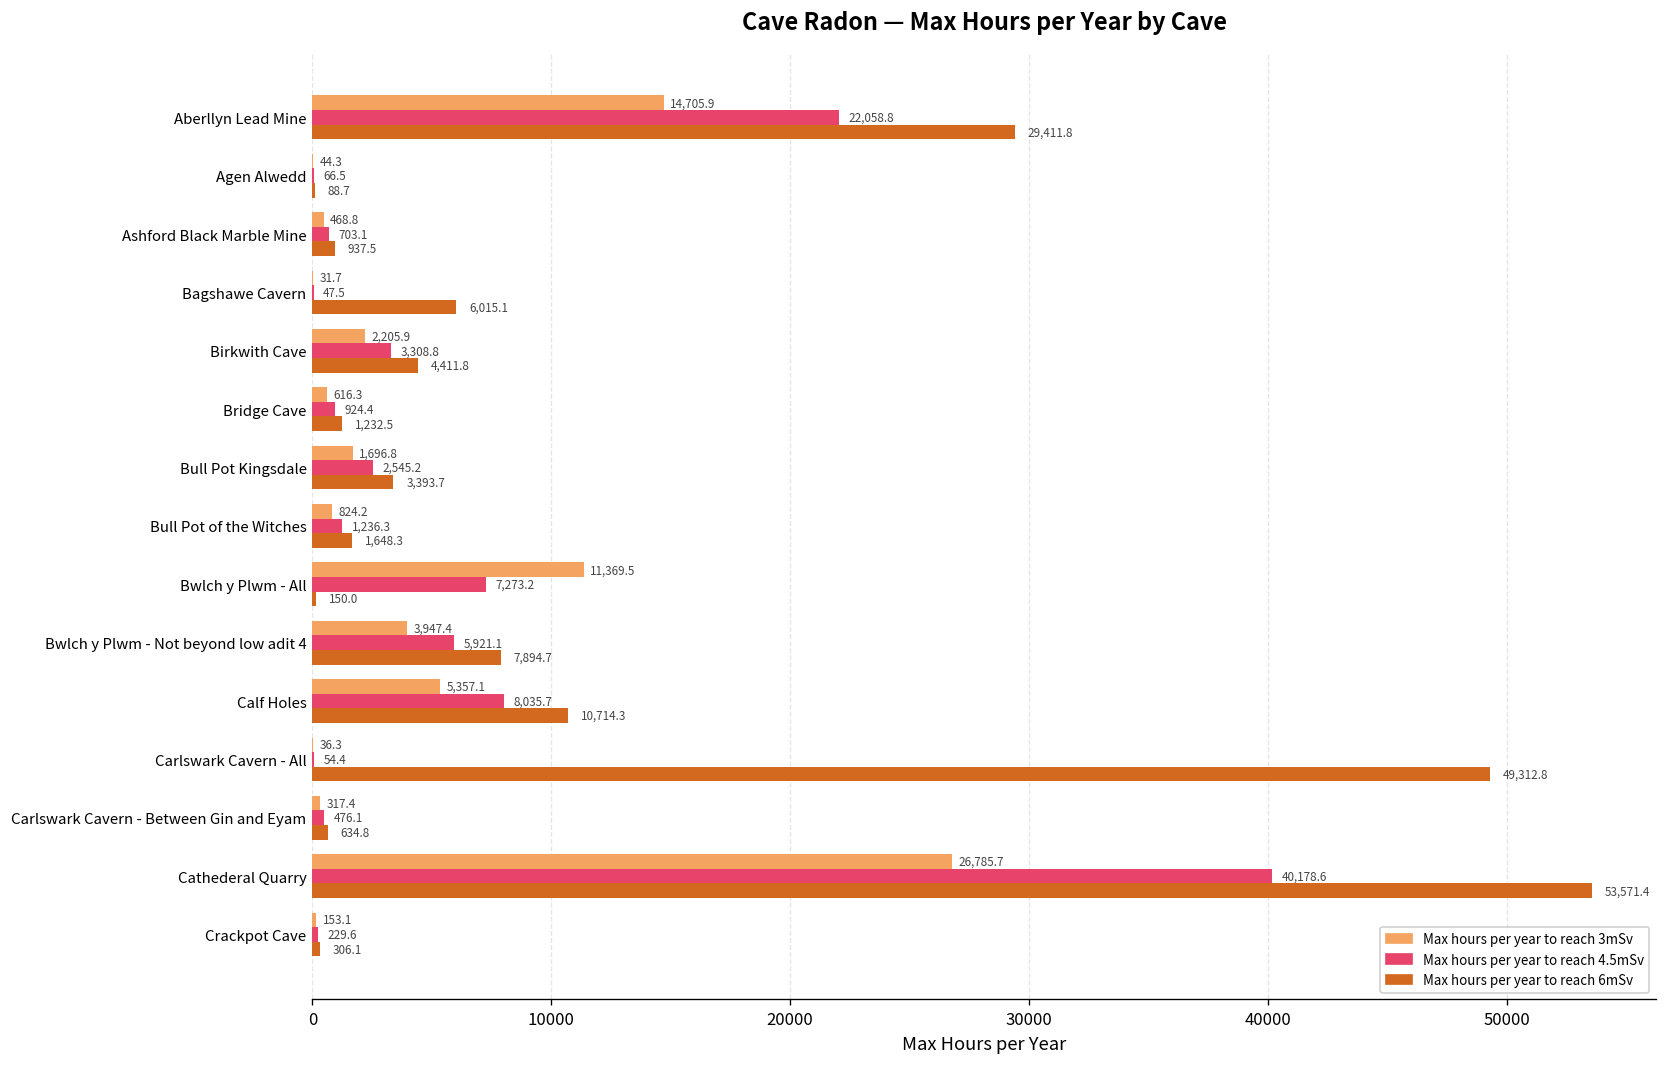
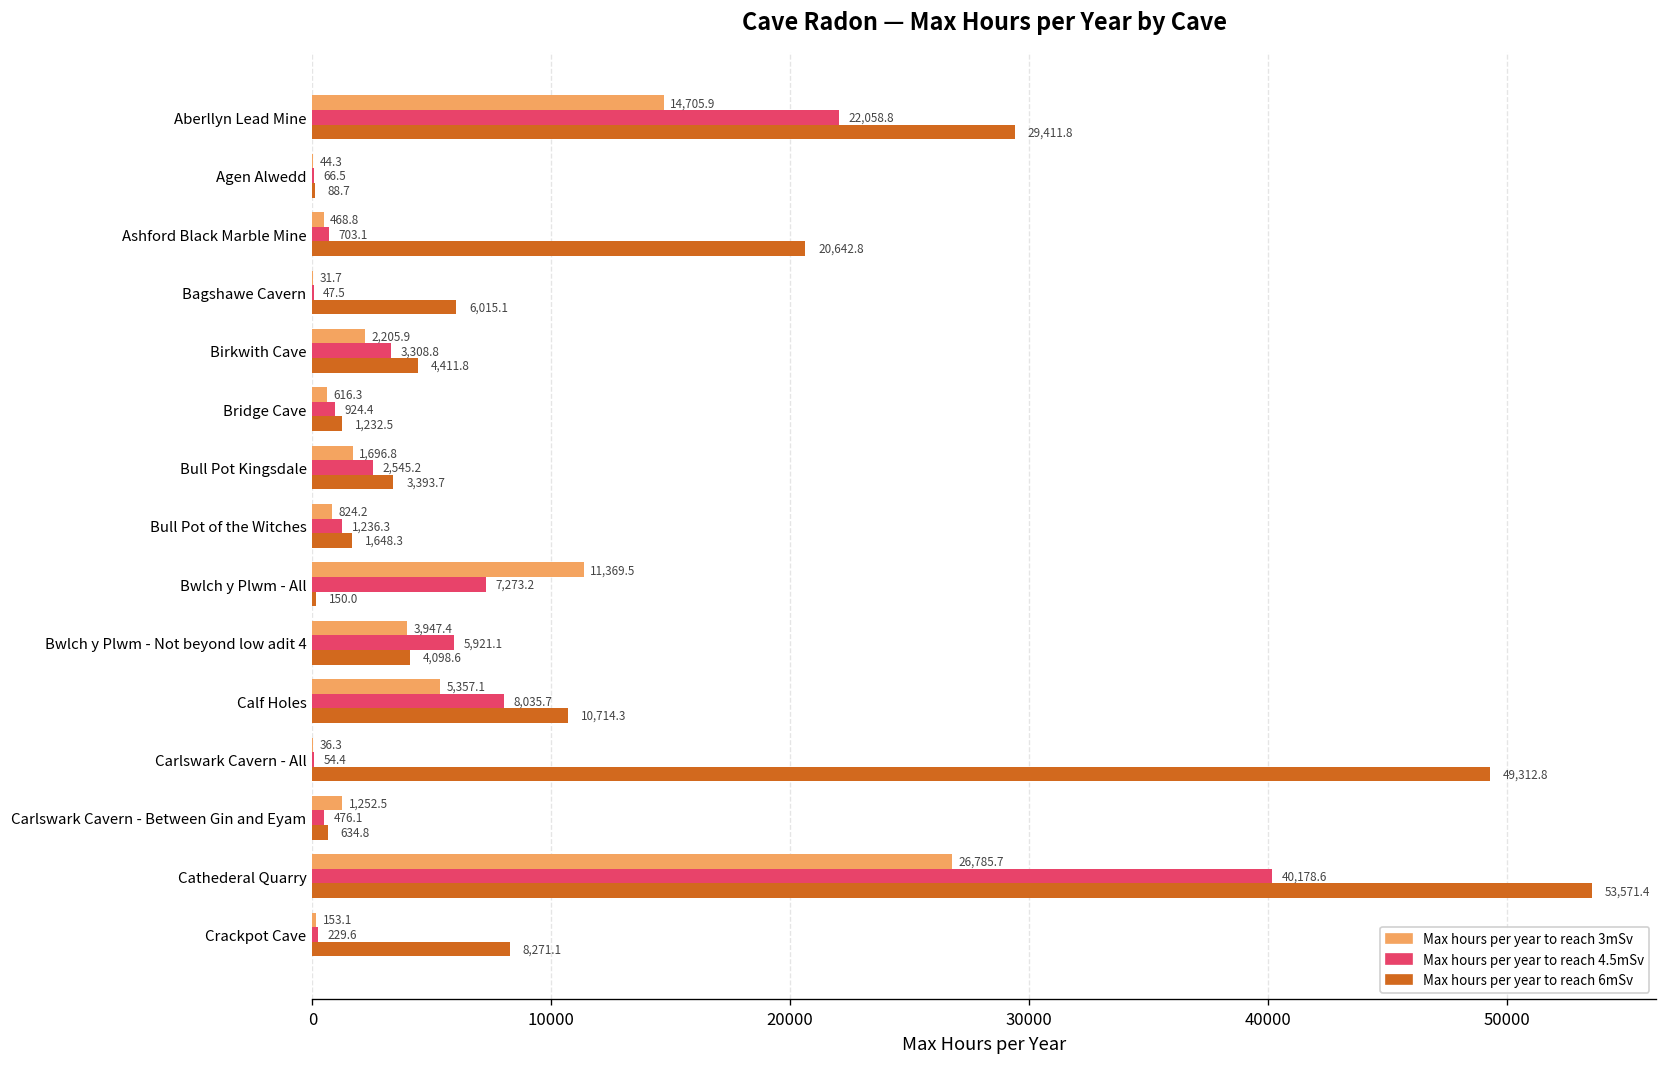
  {
    "Max hours per year to reach 3mSv": {
      "Aberllyn Lead Mine": "14,705.9",
      "Agen Alwedd": "44.3",
      "Ashford Black Marble Mine": "468.8",
      "Bagshawe Cavern": "31.7",
      "Birkwith Cave": "2,205.9",
      "Bridge Cave": "616.3",
      "Bull Pot Kingsdale": "1,696.8",
      "Bull Pot of the Witches": "824.2",
      "Bwlch y Plwm - All": "11,369.5",
      "Bwlch y Plwm - Not beyond low adit 4": "3,947.4",
      "Calf Holes": "5,357.1",
      "Carlswark Cavern - All": "36.3",
-     "Carlswark Cavern - Between Gin and Eyam": "317.4",
+     "Carlswark Cavern - Between Gin and Eyam": "1,252.5",
      "Cathederal Quarry": "26,785.7",
      "Crackpot Cave": "153.1"
    },
    "Max hours per year to reach 4.5mSv": {
      "Aberllyn Lead Mine": "22,058.8",
      "Agen Alwedd": "66.5",
      "Ashford Black Marble Mine": "703.1",
      "Bagshawe Cavern": "47.5",
      "Birkwith Cave": "3,308.8",
      "Bridge Cave": "924.4",
      "Bull Pot Kingsdale": "2,545.2",
      "Bull Pot of the Witches": "1,236.3",
      "Bwlch y Plwm - All": "7,273.2",
      "Bwlch y Plwm - Not beyond low adit 4": "5,921.1",
      "Calf Holes": "8,035.7",
      "Carlswark Cavern - All": "54.4",
      "Carlswark Cavern - Between Gin and Eyam": "476.1",
      "Cathederal Quarry": "40,178.6",
      "Crackpot Cave": "229.6"
    },
    "Max hours per year to reach 6mSv": {
      "Aberllyn Lead Mine": "29,411.8",
      "Agen Alwedd": "88.7",
-     "Ashford Black Marble Mine": "937.5",
+     "Ashford Black Marble Mine": "20,642.8",
      "Bagshawe Cavern": "6,015.1",
      "Birkwith Cave": "4,411.8",
      "Bridge Cave": "1,232.5",
      "Bull Pot Kingsdale": "3,393.7",
      "Bull Pot of the Witches": "1,648.3",
      "Bwlch y Plwm - All": "150.0",
-     "Bwlch y Plwm - Not beyond low adit 4": "7,894.7",
+     "Bwlch y Plwm - Not beyond low adit 4": "4,098.6",
      "Calf Holes": "10,714.3",
      "Carlswark Cavern - All": "49,312.8",
      "Carlswark Cavern - Between Gin and Eyam": "634.8",
      "Cathederal Quarry": "53,571.4",
-     "Crackpot Cave": "306.1"
+     "Crackpot Cave": "8,271.1"
    }
  }
